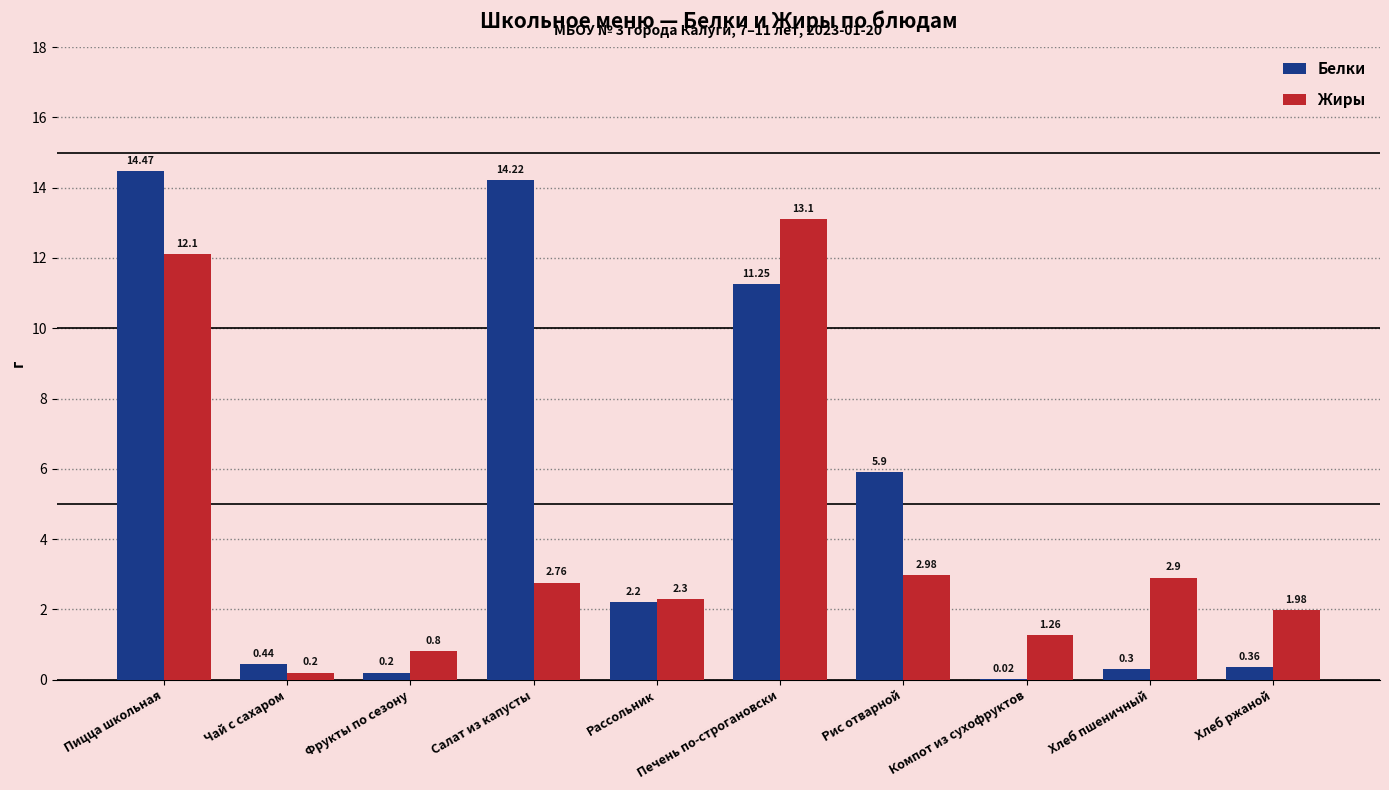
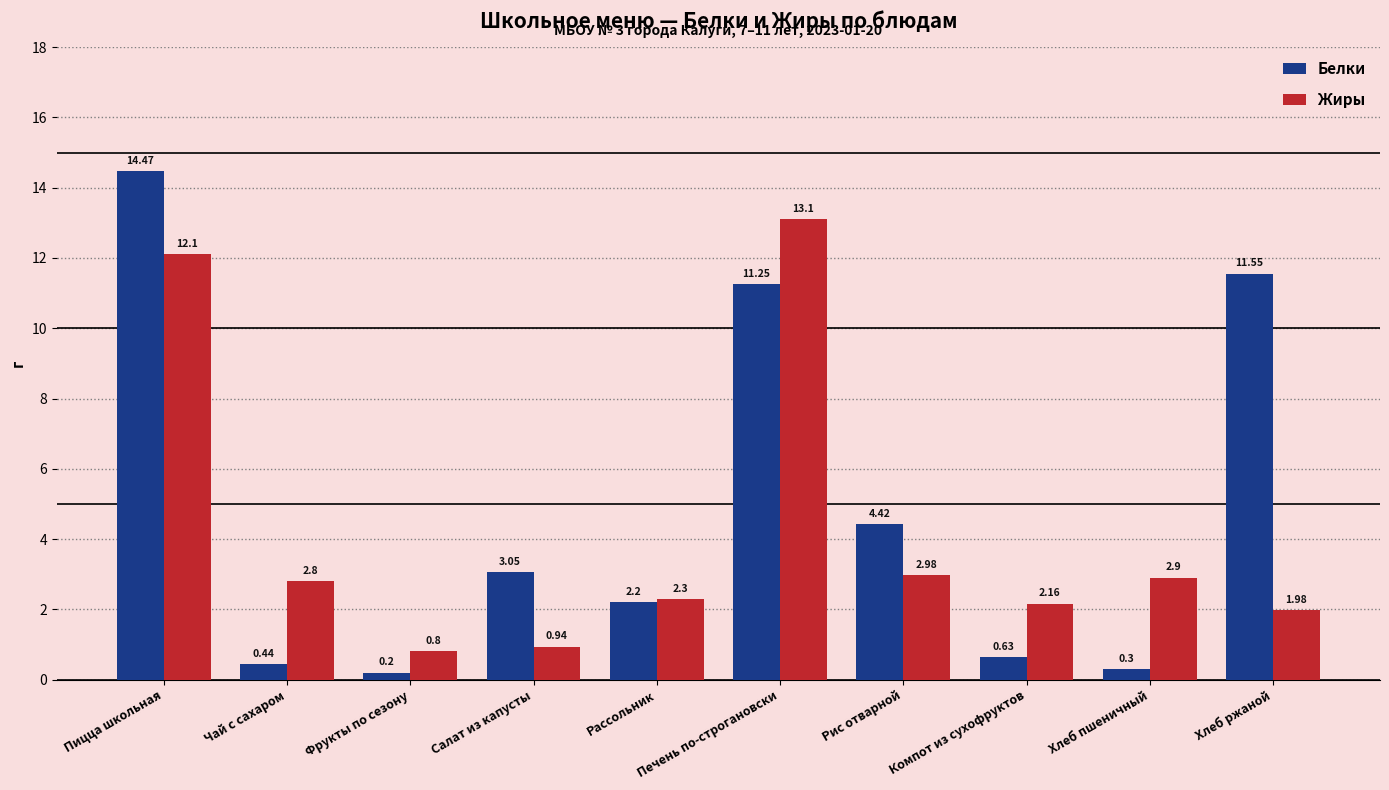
  {
    "Белки": {
      "Пицца школьная": 14.47,
      "Чай с сахаром": 0.44,
      "Фрукты по сезону": 0.2,
-     "Салат из капусты": 14.22,
+     "Салат из капусты": 3.05,
      "Рассольник": 2.2,
      "Печень по-строгановски": 11.25,
-     "Рис отварной": 5.9,
-     "Компот из сухофруктов": 0.02,
+     "Рис отварной": 4.42,
+     "Компот из сухофруктов": 0.63,
      "Хлеб пшеничный": 0.3,
-     "Хлеб ржаной": 0.36
+     "Хлеб ржаной": 11.55
    },
    "Жиры": {
      "Пицца школьная": 12.1,
-     "Чай с сахаром": 0.2,
+     "Чай с сахаром": 2.8,
      "Фрукты по сезону": 0.8,
-     "Салат из капусты": 2.76,
+     "Салат из капусты": 0.94,
      "Рассольник": 2.3,
      "Печень по-строгановски": 13.1,
      "Рис отварной": 2.98,
-     "Компот из сухофруктов": 1.26,
+     "Компот из сухофруктов": 2.16,
      "Хлеб пшеничный": 2.9,
      "Хлеб ржаной": 1.98
    }
  }
